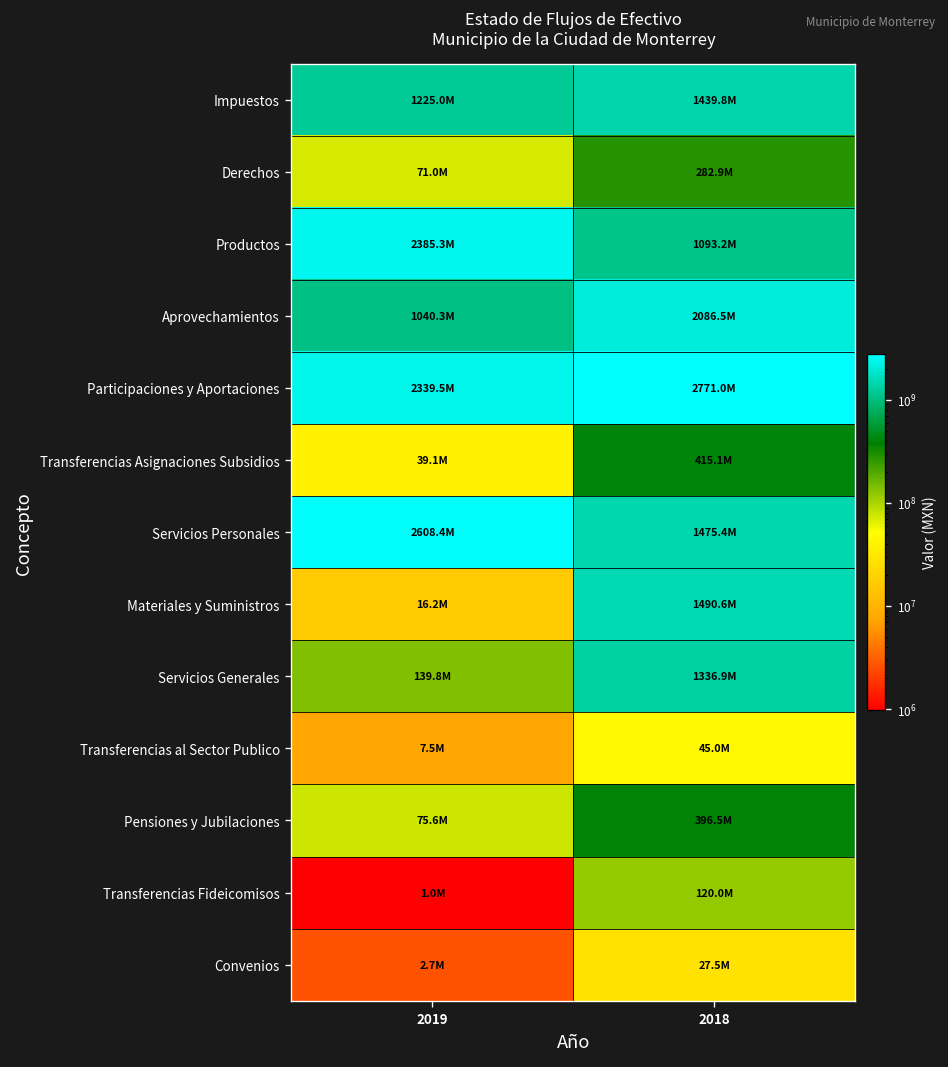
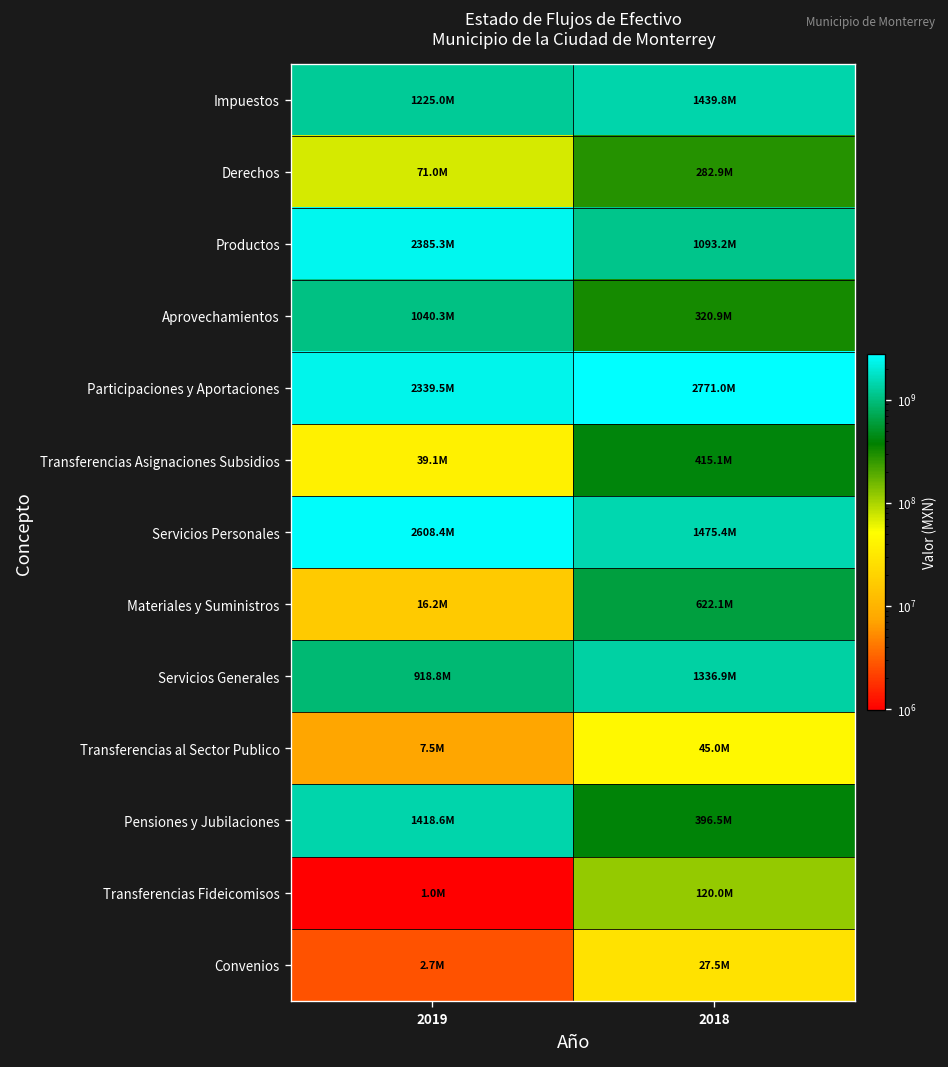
  {
    "Impuestos": {
      "2019": "1225.0M",
      "2018": "1439.8M"
    },
    "Derechos": {
      "2019": "71.0M",
      "2018": "282.9M"
    },
    "Productos": {
      "2019": "2385.3M",
      "2018": "1093.2M"
    },
    "Aprovechamientos": {
      "2019": "1040.3M",
-     "2018": "2086.5M"
+     "2018": "320.9M"
    },
    "Participaciones y Aportaciones": {
      "2019": "2339.5M",
      "2018": "2771.0M"
    },
    "Transferencias Asignaciones Subsidios": {
      "2019": "39.1M",
      "2018": "415.1M"
    },
    "Servicios Personales": {
      "2019": "2608.4M",
      "2018": "1475.4M"
    },
    "Materiales y Suministros": {
      "2019": "16.2M",
-     "2018": "1490.6M"
+     "2018": "622.1M"
    },
    "Servicios Generales": {
-     "2019": "139.8M",
+     "2019": "918.8M",
      "2018": "1336.9M"
    },
    "Transferencias al Sector Publico": {
      "2019": "7.5M",
      "2018": "45.0M"
    },
    "Pensiones y Jubilaciones": {
-     "2019": "75.6M",
+     "2019": "1418.6M",
      "2018": "396.5M"
    },
    "Transferencias Fideicomisos": {
      "2019": "1.0M",
      "2018": "120.0M"
    },
    "Convenios": {
      "2019": "2.7M",
      "2018": "27.5M"
    }
  }
